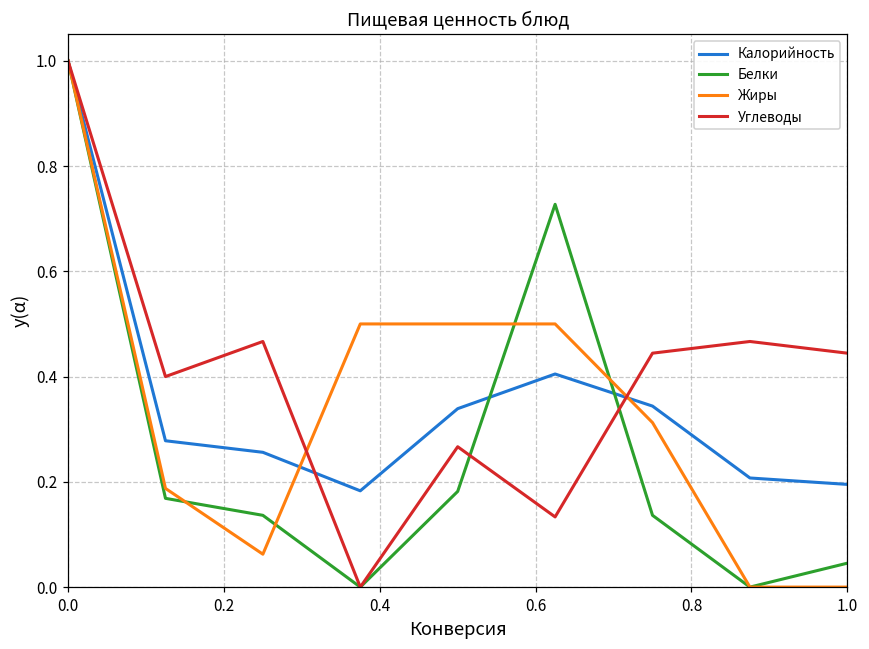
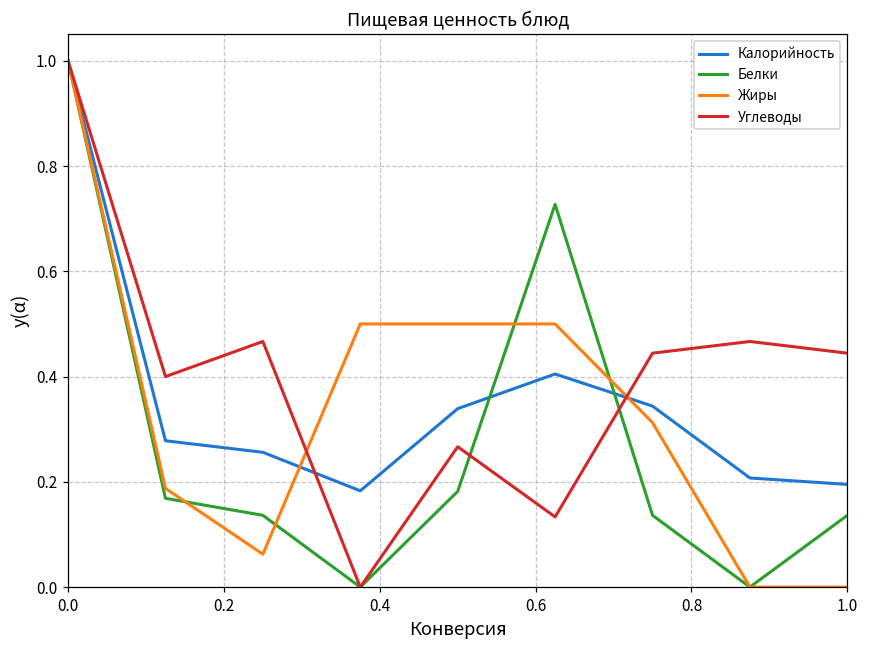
  {
    "Калорийность": {
      "1.0": 0.20
    },
    "Белки": {
-     "1.0": 0.05
+     "1.0": 0.14
    },
    "Жиры": {
      "1.0": 0.00
    },
    "Углеводы": {
      "1.0": 0.44
    }
  }
